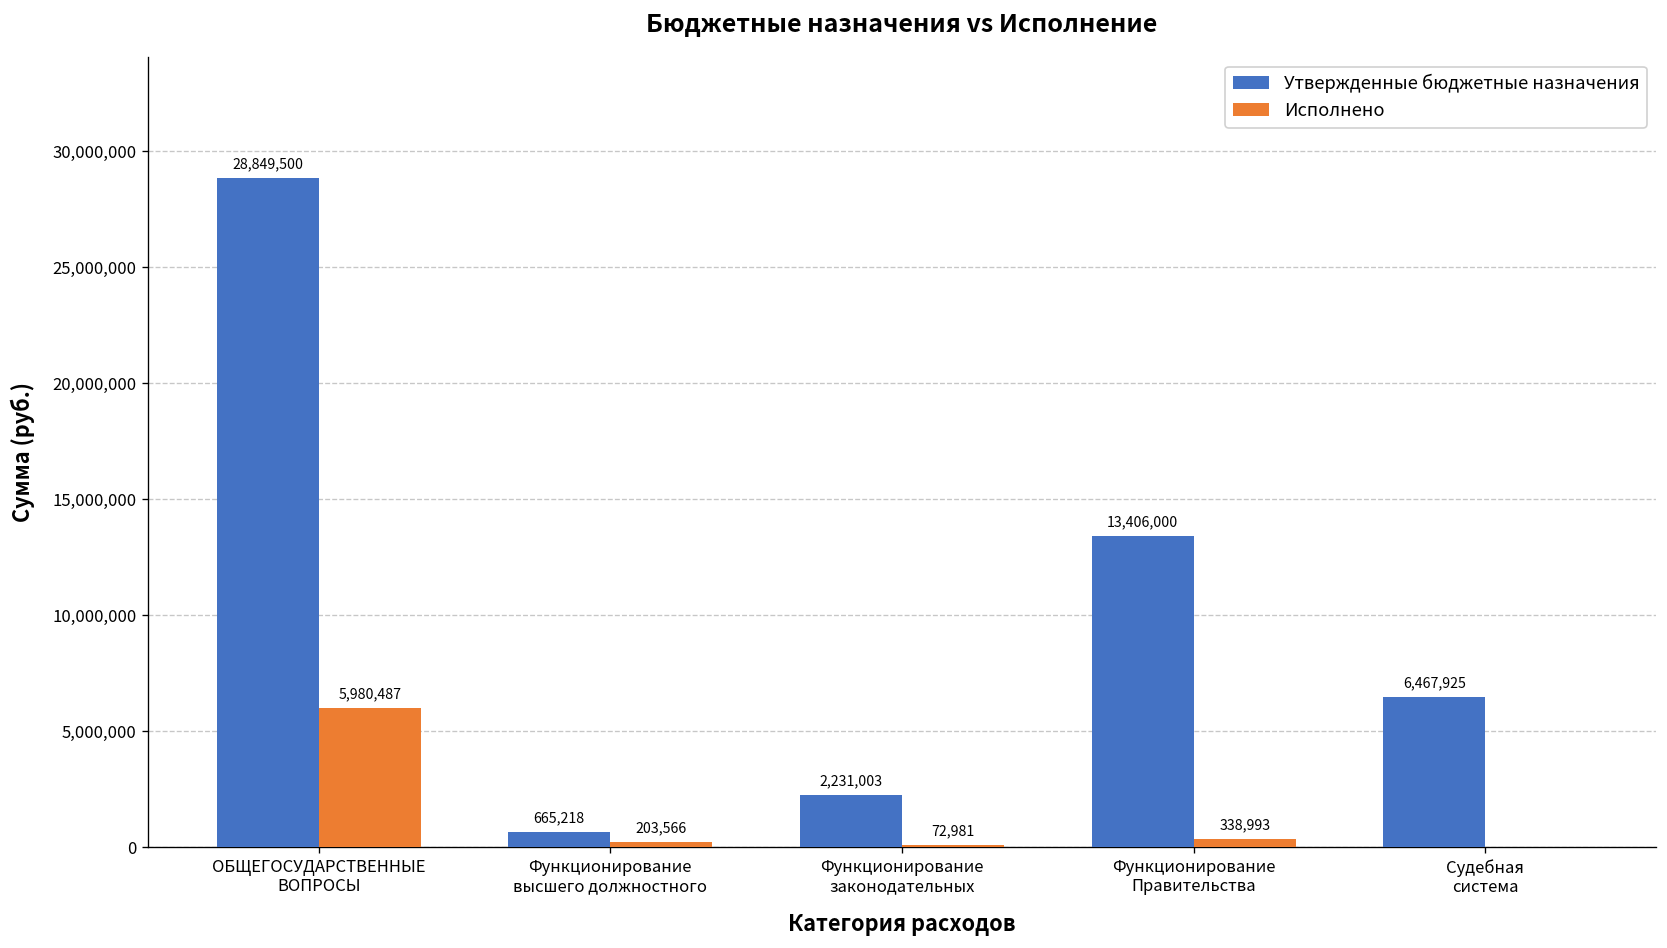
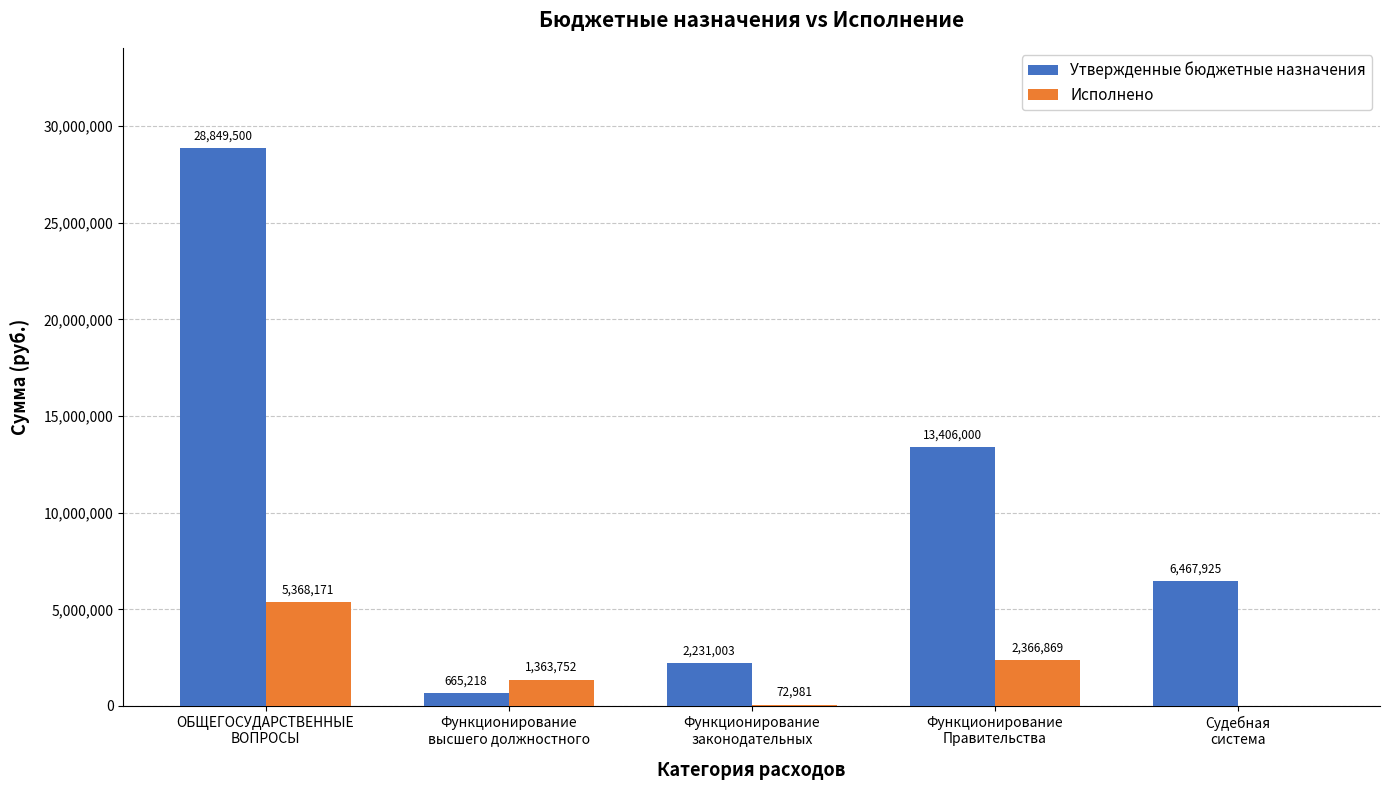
  {
    "Утвержденные бюджетные назначения": {
      "ОБЩЕГОСУДАРСТВЕННЫЕ ВОПРОСЫ": "28,849,500",
      "Функционирование высшего должностного": "665,218",
      "Функционирование законодательных": "2,231,003",
      "Функционирование Правительства": "13,406,000",
      "Судебная система": "6,467,925"
    },
    "Исполнено": {
-     "ОБЩЕГОСУДАРСТВЕННЫЕ ВОПРОСЫ": "5,980,487",
-     "Функционирование высшего должностного": "203,566",
+     "ОБЩЕГОСУДАРСТВЕННЫЕ ВОПРОСЫ": "5,368,171",
+     "Функционирование высшего должностного": "1,363,752",
      "Функционирование законодательных": "72,981",
-     "Функционирование Правительства": "338,993"
+     "Функционирование Правительства": "2,366,869"
    }
  }
